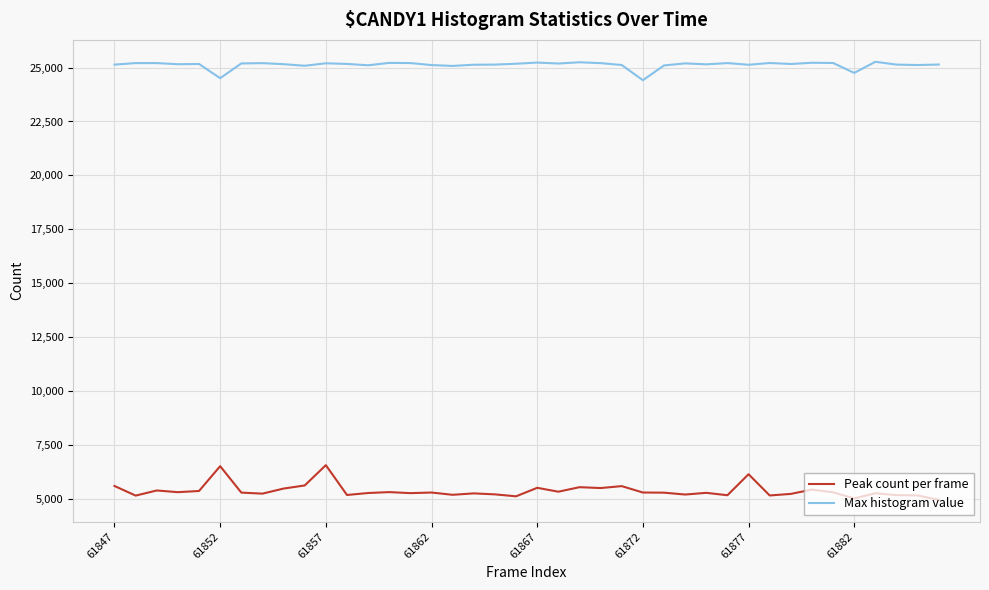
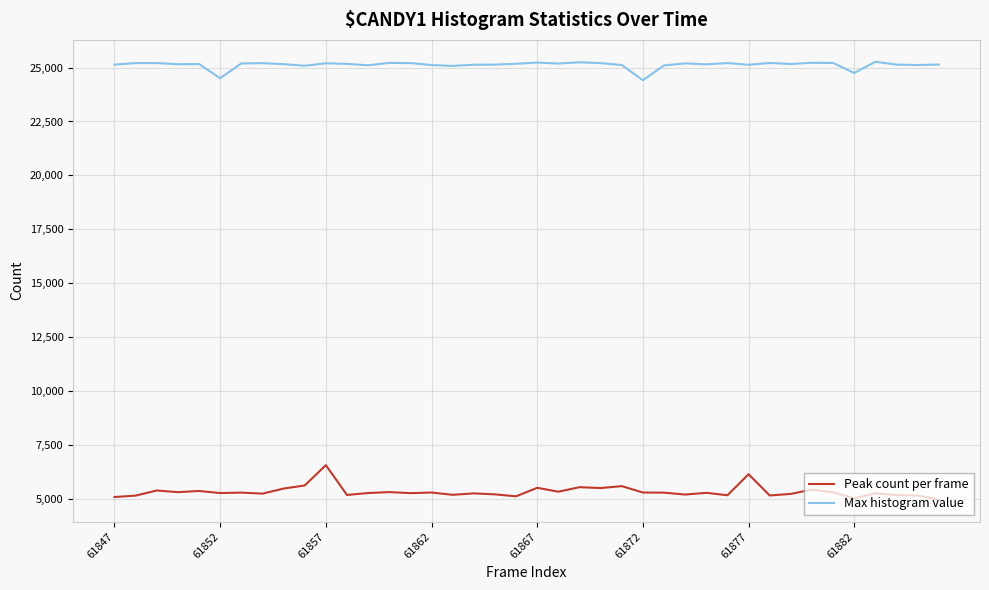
  {
    "Peak count per frame": {
-     "61847": "5,600",
-     "61852": "6,500",
+     "61847": "5,100",
+     "61852": "5,300",
      "61857": "6,600",
      "61862": "5,300",
      "61867": "5,500",
      "61872": "5,300",
      "61877": "6,200"
    },
    "Max histogram value": {
      "61847": "25,100",
      "61852": "24,500",
      "61857": "25,200",
      "61862": "25,100",
      "61867": "25,200",
      "61872": "24,400",
      "61877": "25,100",
      "61882": "24,800"
    }
  }
